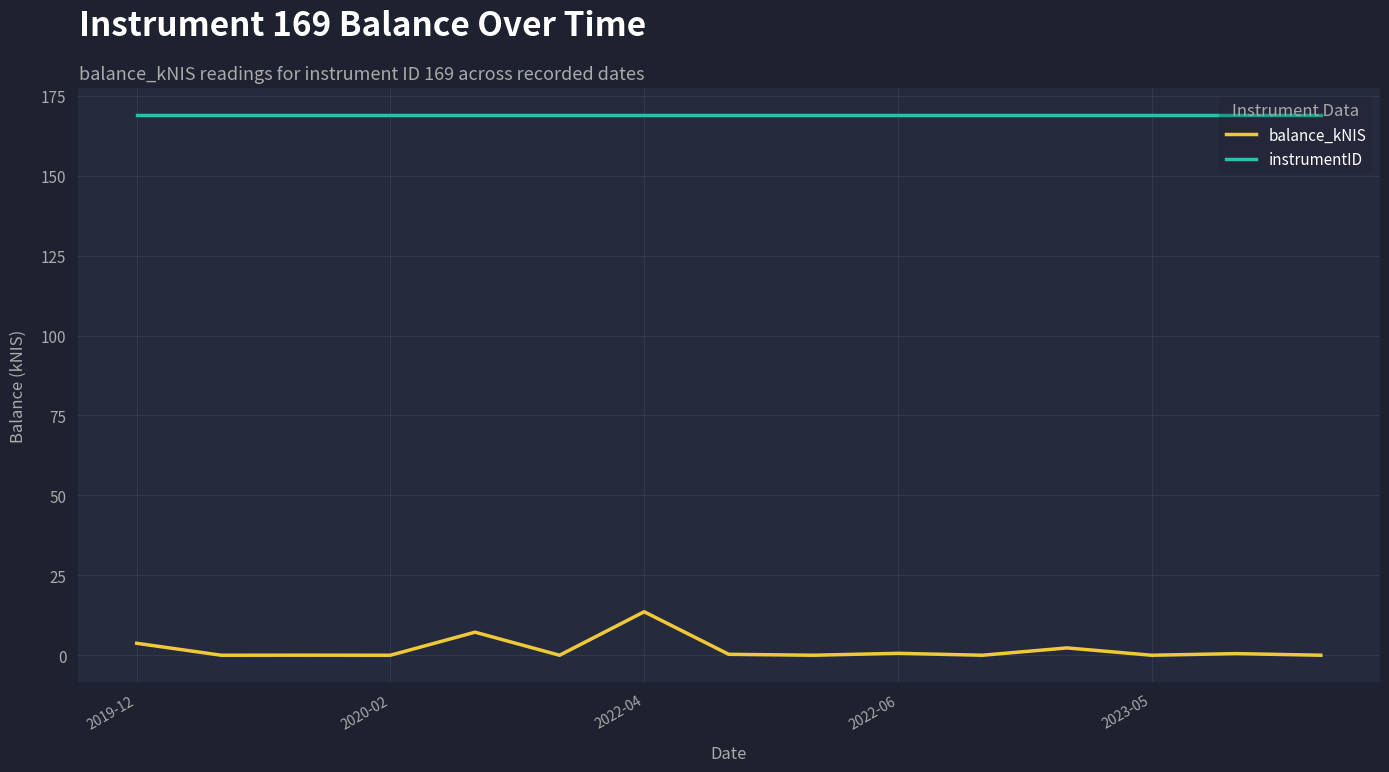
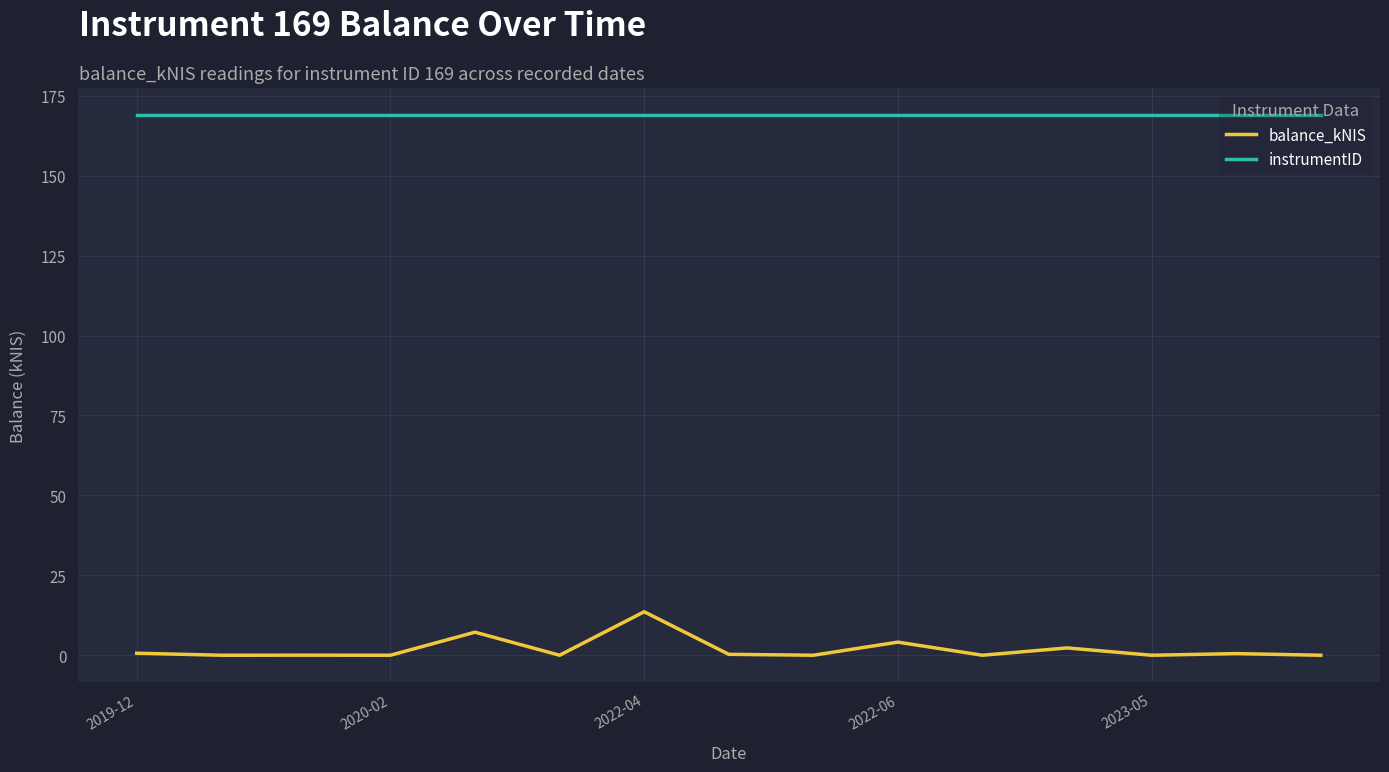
  {
    "balance_kNIS": {
-     "2019-12": 4,
+     "2019-12": 1,
      "2020-02": 0,
      "2022-04": 14,
-     "2022-06": 1,
+     "2022-06": 4,
      "2023-05": 0
    },
    "instrumentID": {
      "2019-12": 169,
      "2020-02": 169,
      "2022-04": 169,
      "2022-06": 169,
      "2023-05": 169
    }
  }
